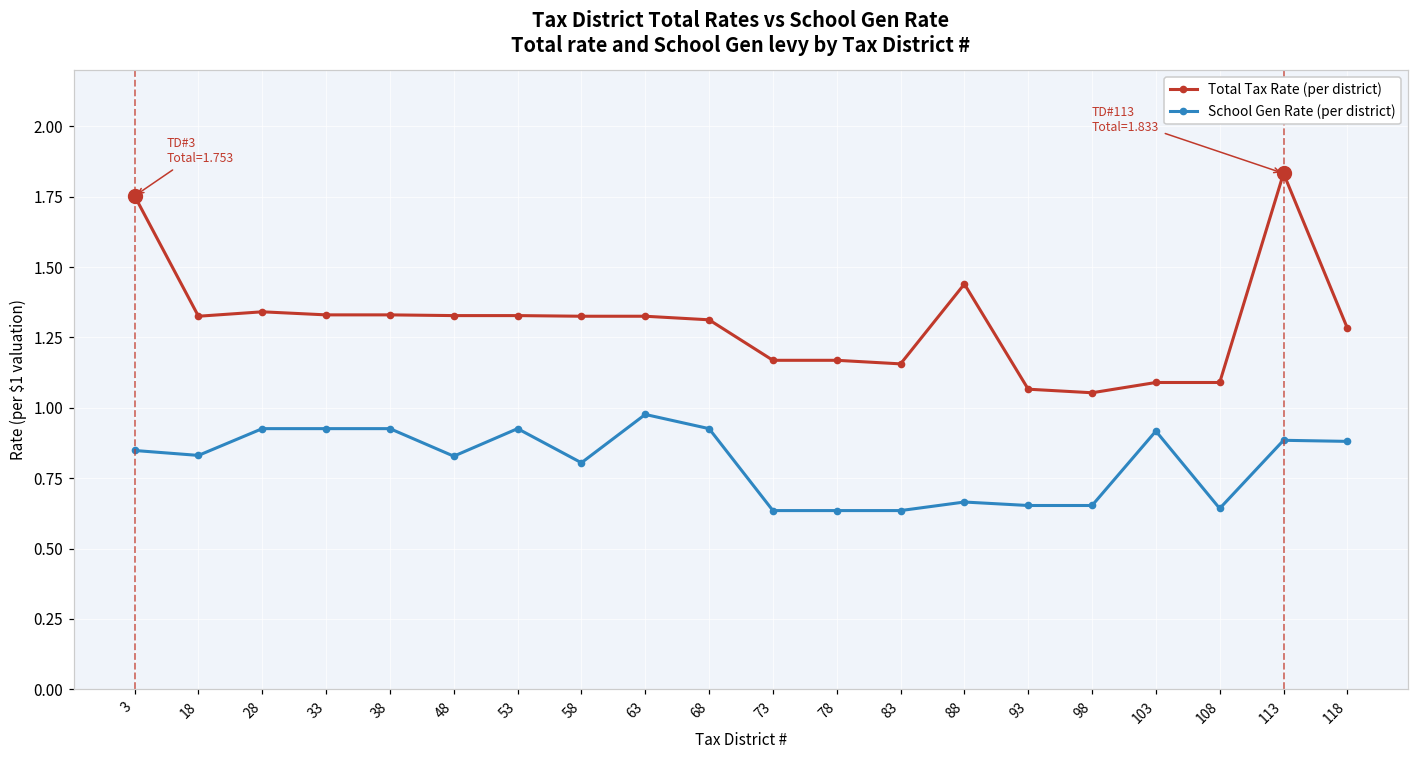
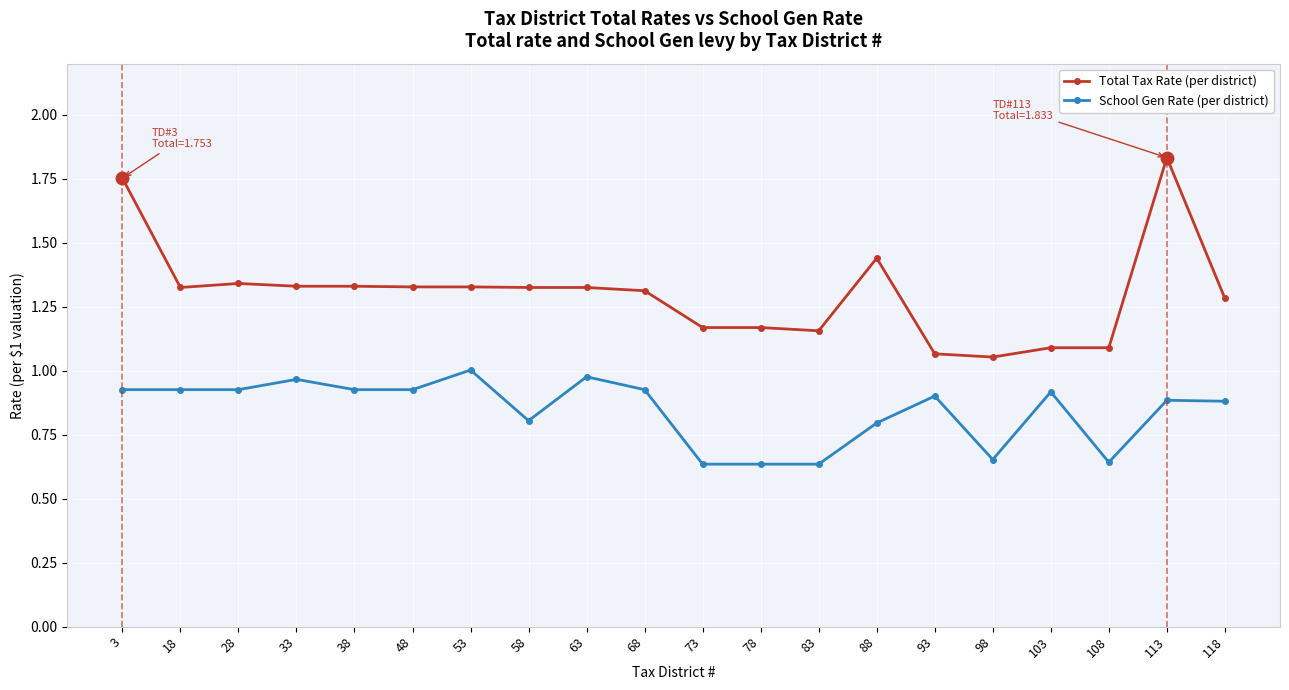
  {
    "School Gen Rate (per district)": {
-     "3": 0.85,
-     "18": 0.83,
+     "3": 0.93,
+     "18": 0.93,
      "28": 0.93,
-     "33": 0.93,
+     "33": 0.97,
      "38": 0.93,
-     "48": 0.83,
-     "53": 0.93,
+     "48": 0.93,
+     "53": 1.00,
      "58": 0.80,
      "63": 0.98,
      "68": 0.93,
      "73": 0.64,
      "78": 0.64,
      "83": 0.64,
-     "88": 0.67,
-     "93": 0.65,
+     "88": 0.80,
+     "93": 0.90,
      "98": 0.65,
      "103": 0.92,
      "108": 0.64,
      "113": 0.88,
      "118": 0.88
    }
  }
